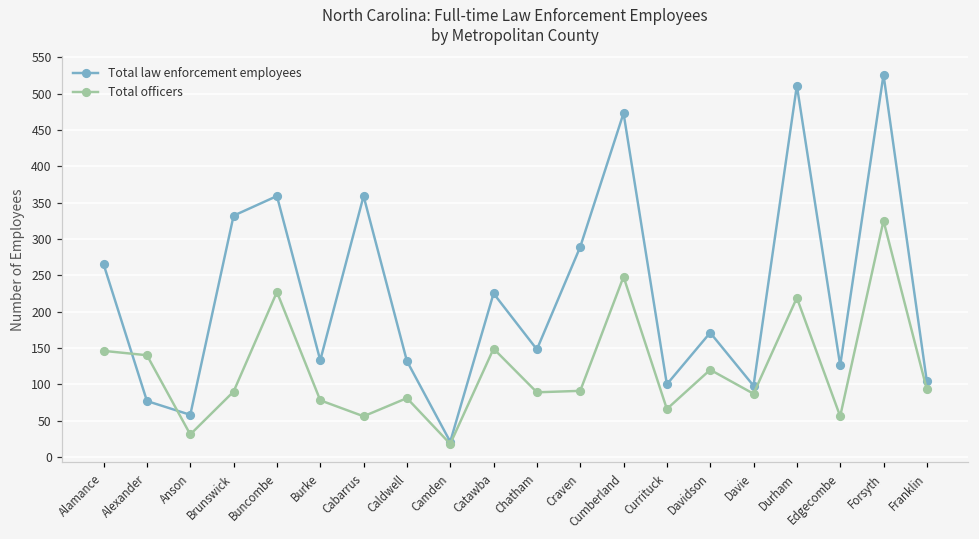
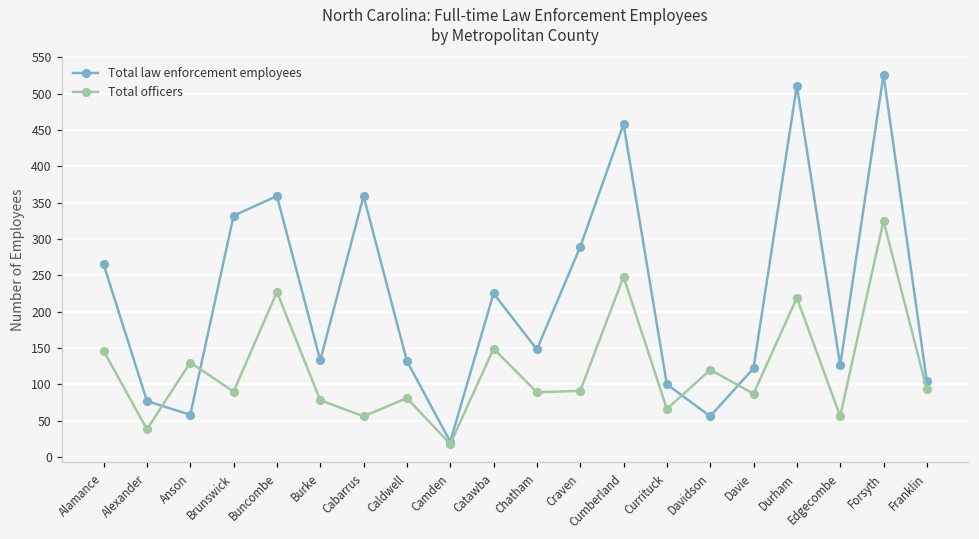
  {
    "Total law enforcement employees": {
      "Alamance": 270,
      "Alexander": 80,
      "Anson": 60,
      "Brunswick": 330,
      "Buncombe": 360,
      "Burke": 130,
      "Cabarrus": 360,
      "Caldwell": 130,
      "Catawba": 230,
      "Chatham": 150,
      "Craven": 290,
-     "Cumberland": 470,
+     "Cumberland": 460,
      "Currituck": 100,
-     "Davidson": 170,
-     "Davie": 100,
+     "Davidson": 60,
+     "Davie": 120,
      "Durham": 510,
      "Edgecombe": 130,
      "Forsyth": 530,
      "Franklin": 100
    },
    "Total officers": {
      "Alamance": 150,
-     "Alexander": 140,
-     "Anson": 30,
+     "Alexander": 40,
+     "Anson": 130,
      "Brunswick": 90,
      "Buncombe": 230,
      "Burke": 80,
      "Cabarrus": 60,
      "Caldwell": 80,
      "Catawba": 150,
      "Chatham": 90,
      "Craven": 90,
      "Cumberland": 250,
      "Currituck": 70,
      "Davidson": 120,
      "Davie": 90,
      "Durham": 220,
      "Edgecombe": 60,
      "Forsyth": 330,
      "Franklin": 90
    }
  }
